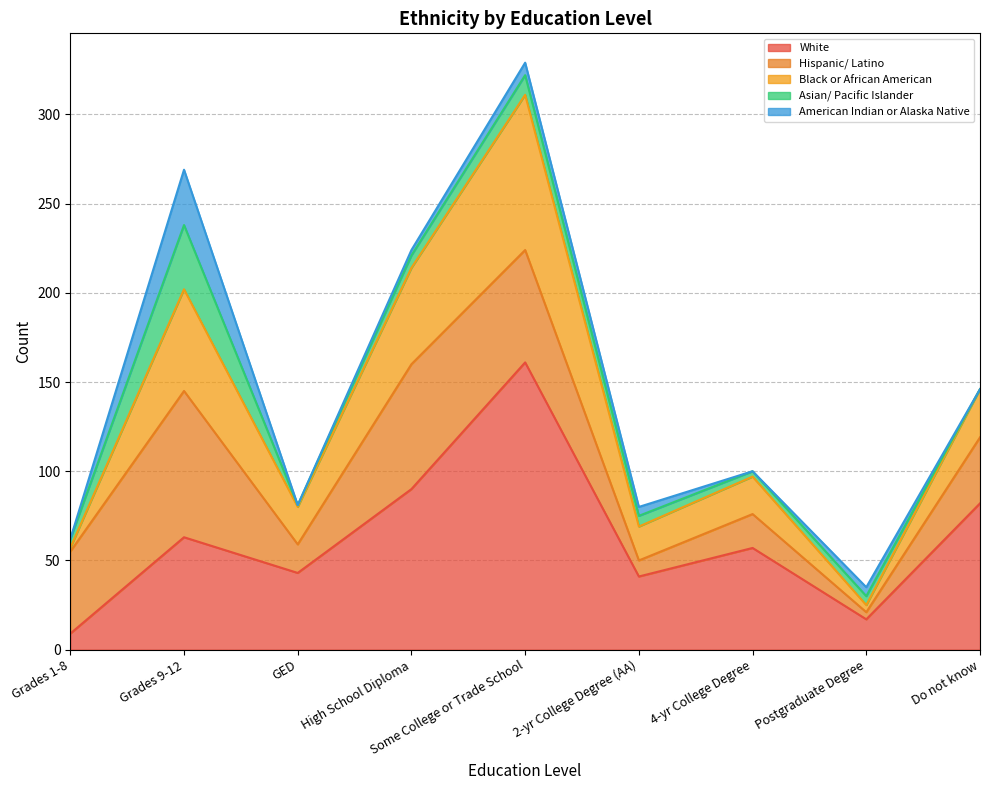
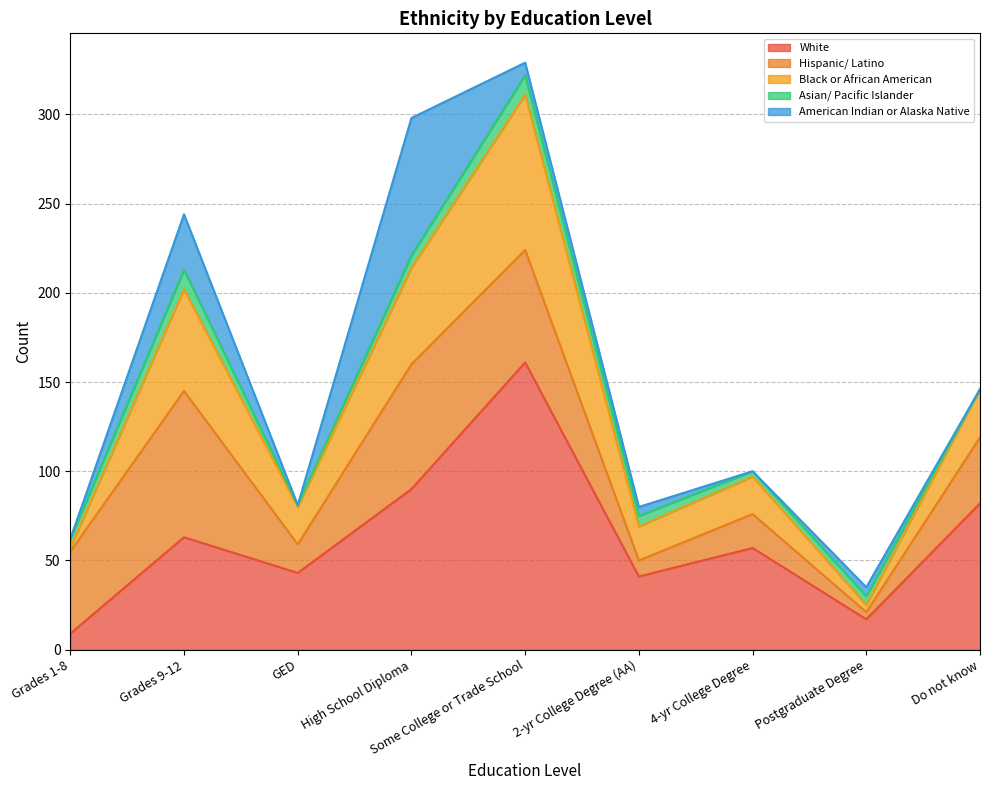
  {
    "Asian/ Pacific Islander": {
-     "Grades 9-12": 36,
+     "Grades 9-12": 11,
      "High School Diploma": 7,
      "Some College or Trade School": 11,
      "2-yr College Degree (AA)": 6,
      "Postgraduate Degree": 5
    },
    "American Indian or Alaska Native": {
      "Grades 9-12": 31,
-     "High School Diploma": 3,
+     "High School Diploma": 77,
      "Some College or Trade School": 7,
      "2-yr College Degree (AA)": 5,
      "Postgraduate Degree": 5
    }
  }
